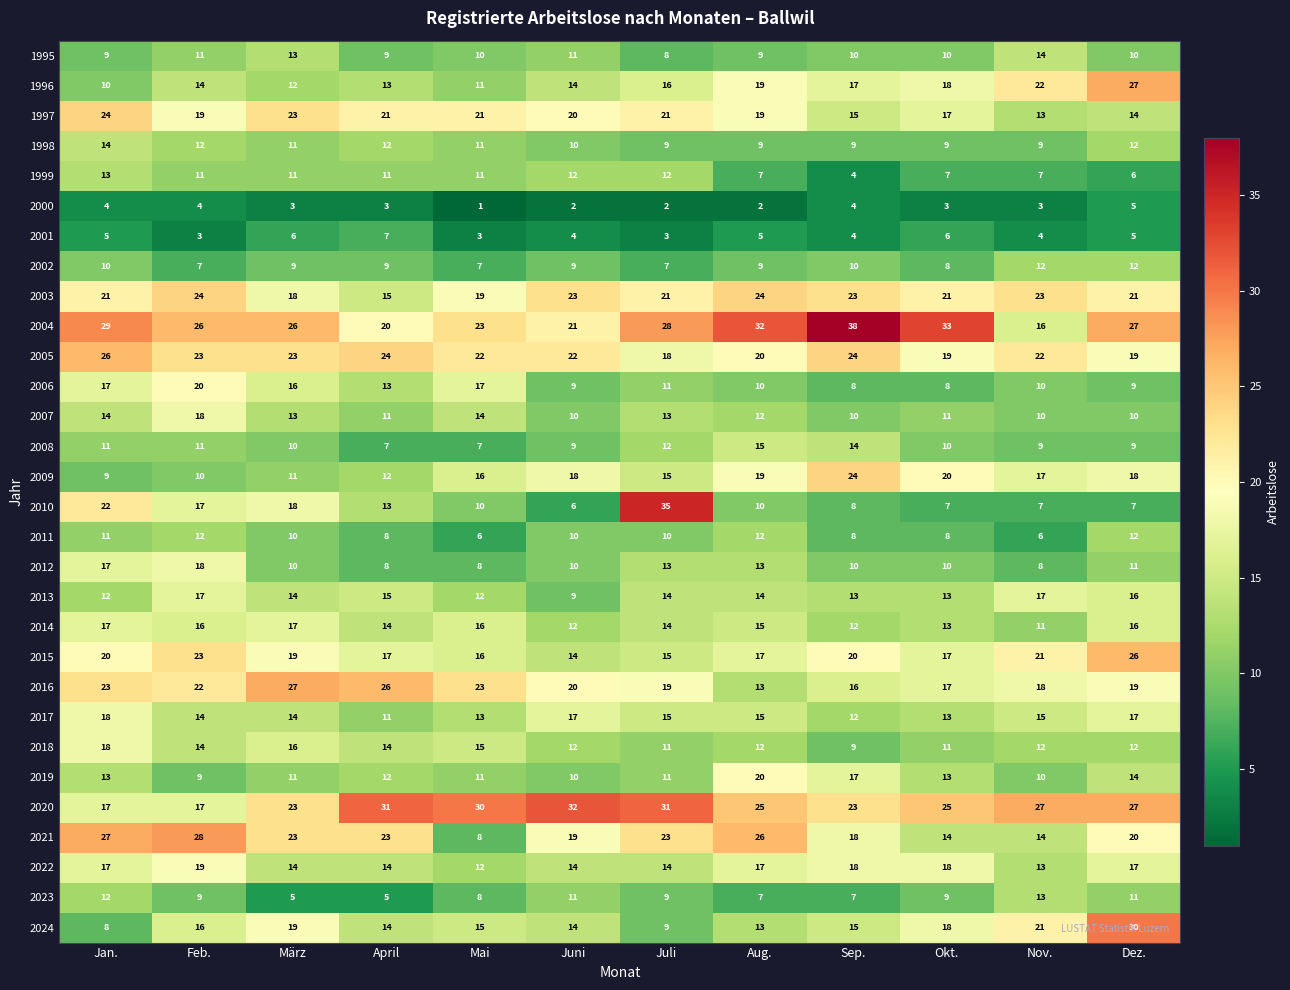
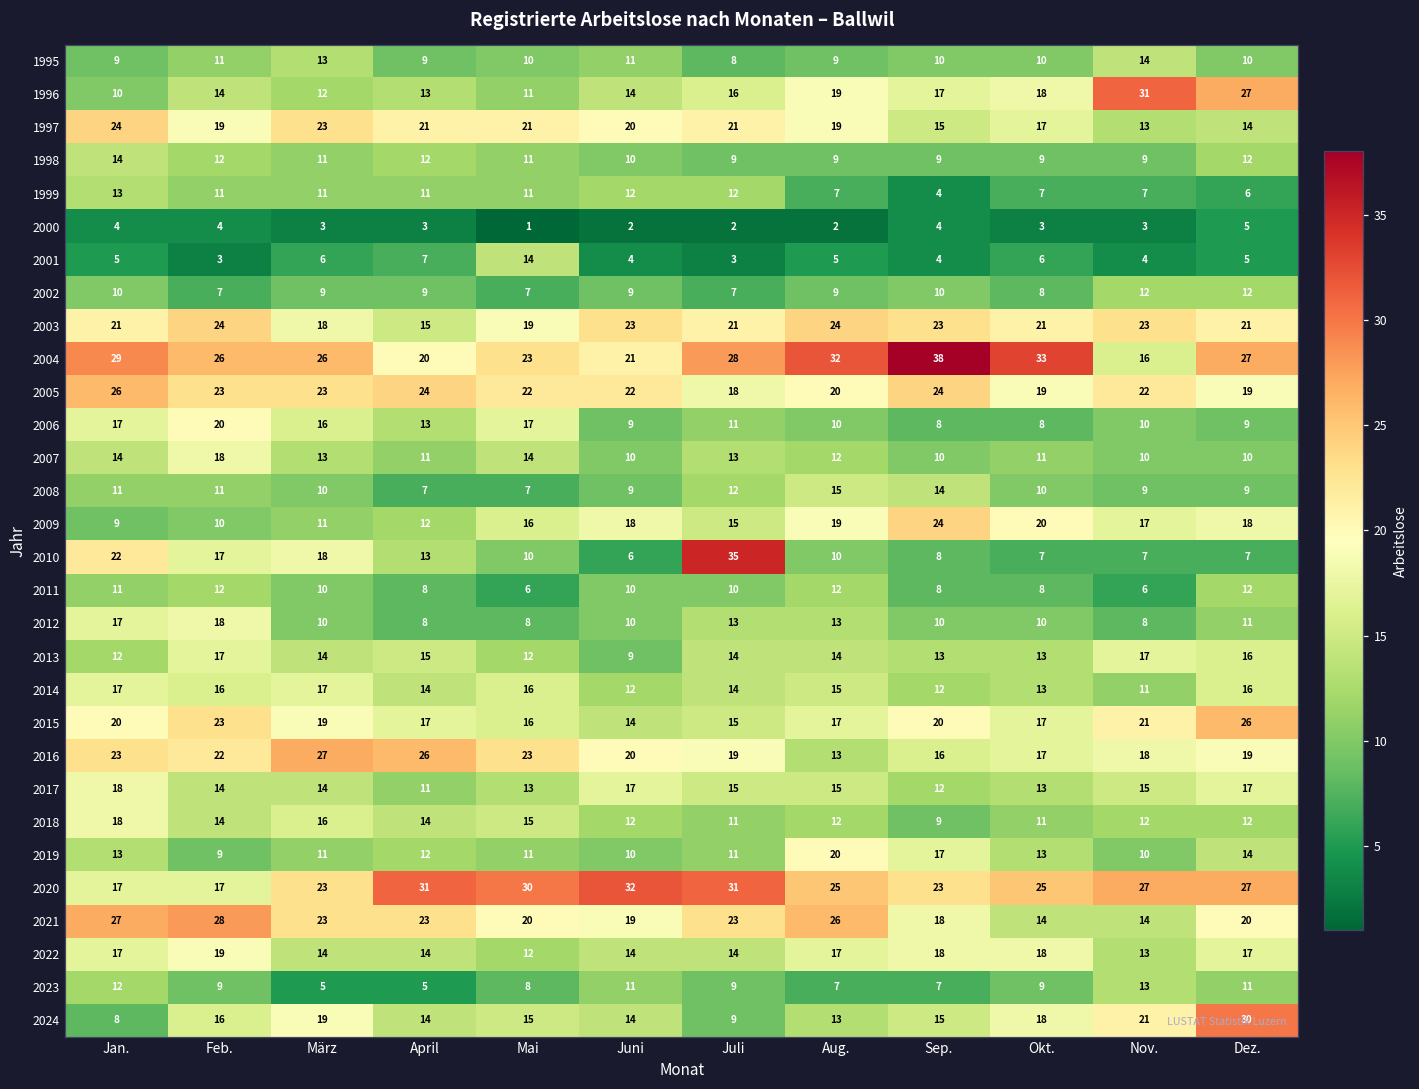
  {
    "1996": {
      "Jan.": 10,
      "Feb.": 14,
      "März": 12,
      "April": 13,
      "Mai": 11,
      "Juni": 14,
      "Juli": 16,
      "Aug.": 19,
      "Sep.": 17,
      "Okt.": 18,
-     "Nov.": 22,
+     "Nov.": 31,
      "Dez.": 27
    },
    "2001": {
      "Jan.": 5,
      "Feb.": 3,
      "März": 6,
      "April": 7,
-     "Mai": 3,
+     "Mai": 14,
      "Juni": 4,
      "Juli": 3,
      "Aug.": 5,
      "Sep.": 4,
      "Okt.": 6,
      "Nov.": 4,
      "Dez.": 5
    },
    "2021": {
      "Jan.": 27,
      "Feb.": 28,
      "März": 23,
      "April": 23,
-     "Mai": 8,
+     "Mai": 20,
      "Juni": 19,
      "Juli": 23,
      "Aug.": 26,
      "Sep.": 18,
      "Okt.": 14,
      "Nov.": 14,
      "Dez.": 20
    }
  }
